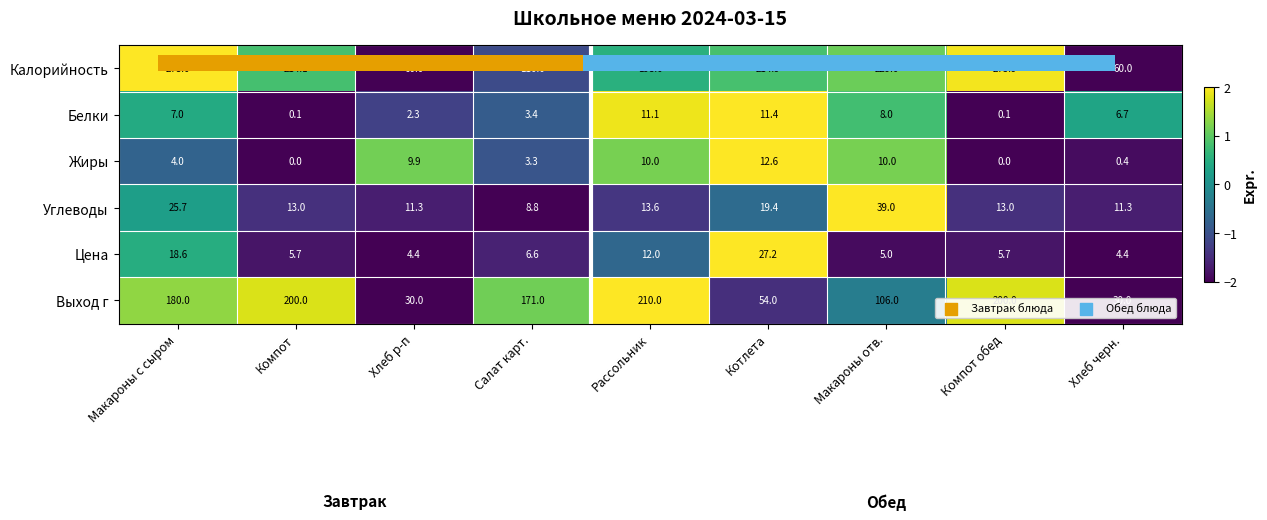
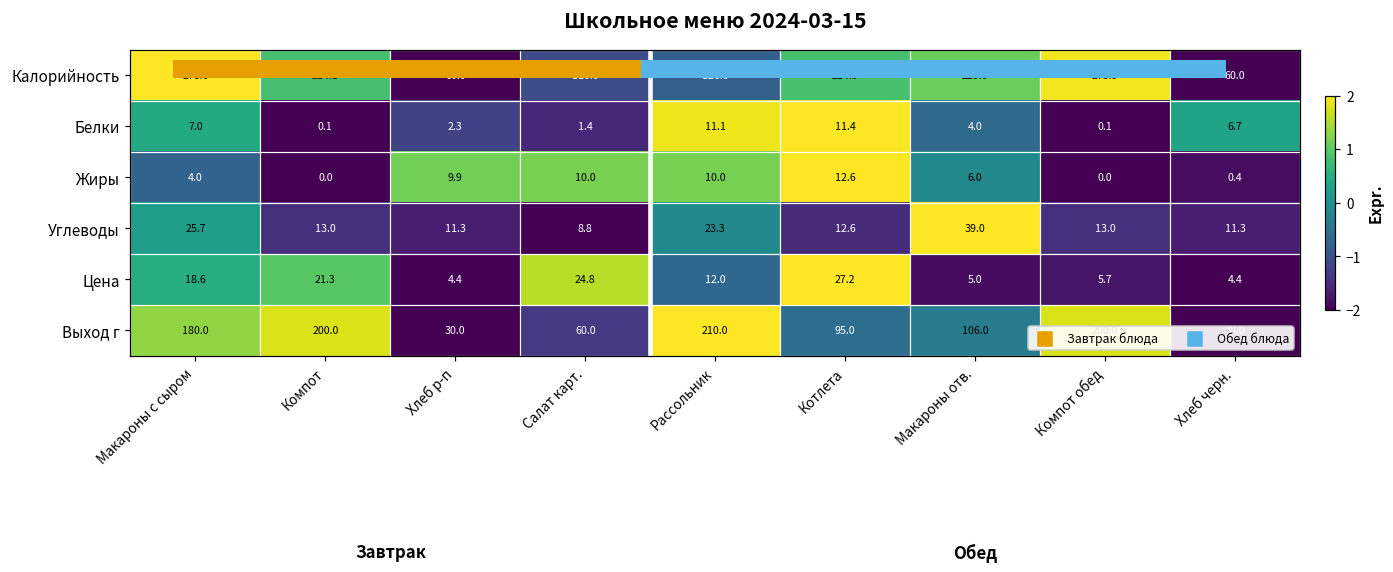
  {
    "Школьное меню 2024-03-15": {
      "Калорийность": {
        "Макароны с сыром": 278.0,
        "Компот": 214.1,
        "Хлеб р-п": 60.0,
        "Салат карт.": 110.0,
-       "Рассольник": 198.0,
+       "Рассольник": 126.0,
        "Котлета": 214.9,
        "Макароны отв.": 229.0,
        "Компот обед": 273.9,
        "Хлеб черн.": 60.0
      },
      "Белки": {
        "Макароны с сыром": 7.0,
        "Компот": 0.1,
        "Хлеб р-п": 2.3,
-       "Салат карт.": 3.4,
+       "Салат карт.": 1.4,
        "Рассольник": 11.1,
        "Котлета": 11.4,
-       "Макароны отв.": 8.0,
+       "Макароны отв.": 4.0,
        "Компот обед": 0.1,
        "Хлеб черн.": 6.7
      },
      "Жиры": {
        "Макароны с сыром": 4.0,
        "Компот": 0.0,
        "Хлеб р-п": 9.9,
-       "Салат карт.": 3.3,
+       "Салат карт.": 10.0,
        "Рассольник": 10.0,
        "Котлета": 12.6,
-       "Макароны отв.": 10.0,
+       "Макароны отв.": 6.0,
        "Компот обед": 0.0,
        "Хлеб черн.": 0.4
      },
      "Углеводы": {
        "Макароны с сыром": 25.7,
        "Компот": 13.0,
        "Хлеб р-п": 11.3,
        "Салат карт.": 8.8,
-       "Рассольник": 13.6,
-       "Котлета": 19.4,
+       "Рассольник": 23.3,
+       "Котлета": 12.6,
        "Макароны отв.": 39.0,
        "Компот обед": 13.0,
        "Хлеб черн.": 11.3
      },
      "Цена": {
        "Макароны с сыром": 18.6,
-       "Компот": 5.7,
+       "Компот": 21.3,
        "Хлеб р-п": 4.4,
-       "Салат карт.": 6.6,
+       "Салат карт.": 24.8,
        "Рассольник": 12.0,
        "Котлета": 27.2,
        "Макароны отв.": 5.0,
        "Компот обед": 5.7,
        "Хлеб черн.": 4.4
      },
      "Выход г": {
        "Макароны с сыром": 180.0,
        "Компот": 200.0,
        "Хлеб р-п": 30.0,
-       "Салат карт.": 171.0,
+       "Салат карт.": 60.0,
        "Рассольник": 210.0,
-       "Котлета": 54.0,
+       "Котлета": 95.0,
        "Макароны отв.": 106.0
      }
    }
  }
